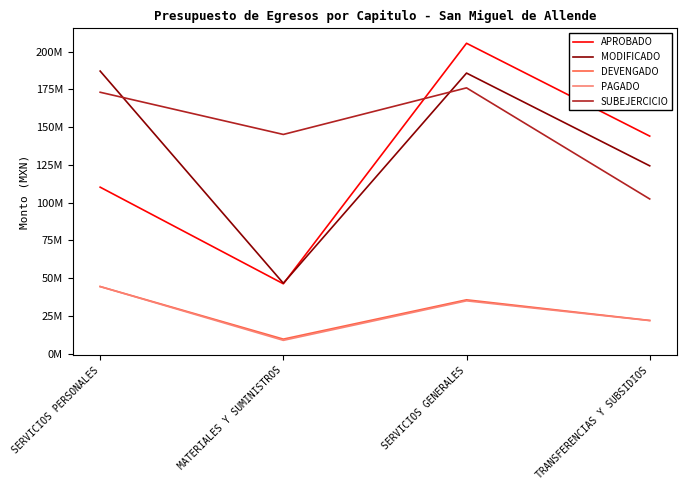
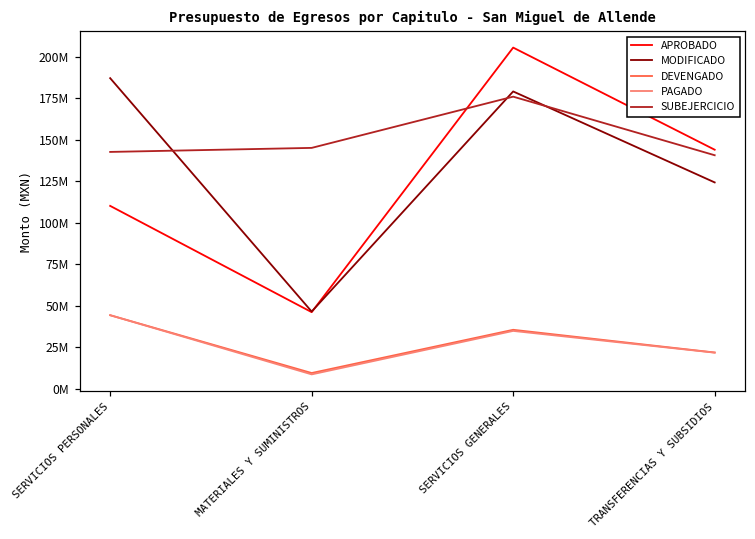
  {
    "APROBADO": {
      "SERVICIOS PERSONALES": 110000000,
      "SERVICIOS GENERALES": 206000000,
      "TRANSFERENCIAS Y SUBSIDIOS": 144000000
    },
    "MODIFICADO": {
      "SERVICIOS PERSONALES": 187000000,
-     "SERVICIOS GENERALES": 186000000,
+     "SERVICIOS GENERALES": 179000000,
      "TRANSFERENCIAS Y SUBSIDIOS": 124000000
    },
    "SUBEJERCICIO": {
-     "SERVICIOS PERSONALES": 173000000,
+     "SERVICIOS PERSONALES": 143000000,
      "MATERIALES Y SUMINISTROS": 145000000,
      "SERVICIOS GENERALES": 176000000,
-     "TRANSFERENCIAS Y SUBSIDIOS": 102000000
+     "TRANSFERENCIAS Y SUBSIDIOS": 141000000
    }
  }
